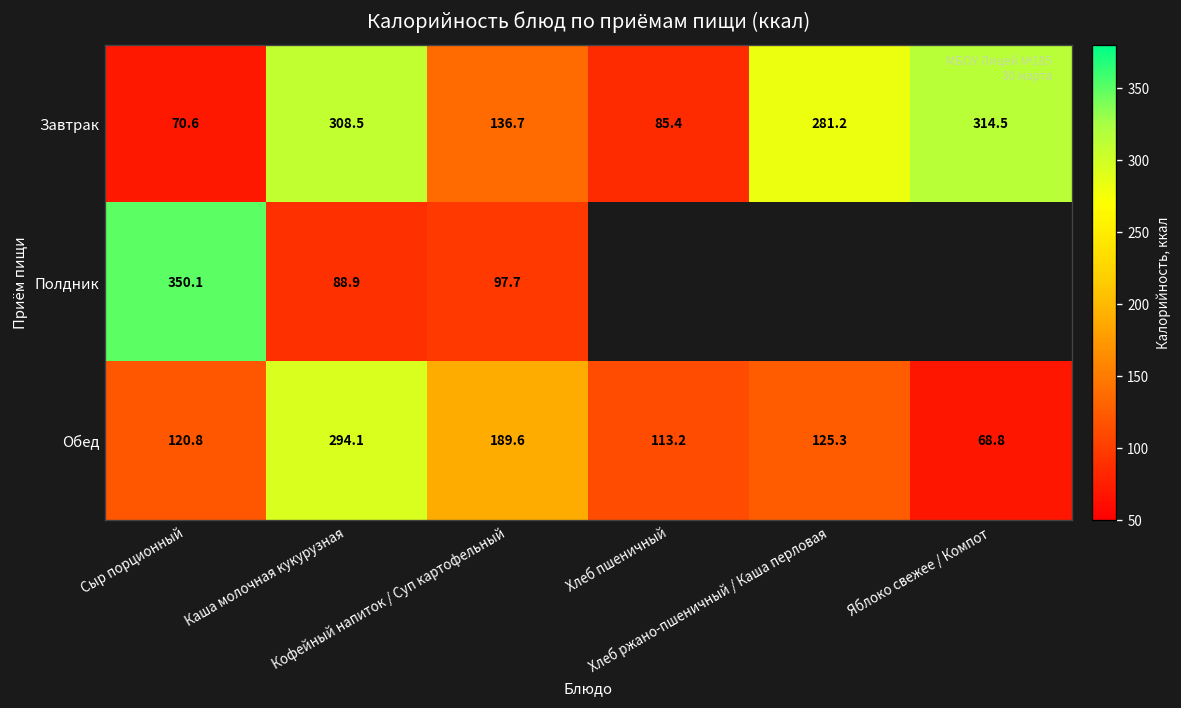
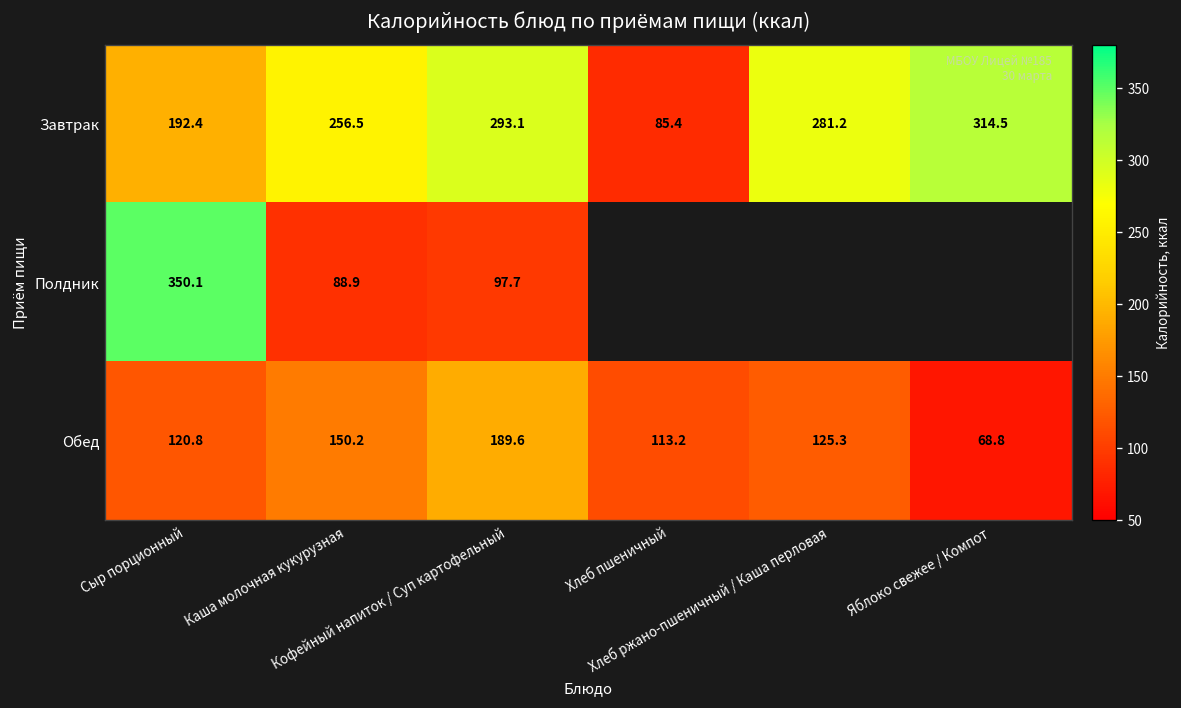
  {
    "Завтрак": {
-     "Сыр порционный": 70.6,
-     "Каша молочная кукурузная": 308.5,
-     "Кофейный напиток / Суп картофельный": 136.7,
+     "Сыр порционный": 192.4,
+     "Каша молочная кукурузная": 256.5,
+     "Кофейный напиток / Суп картофельный": 293.1,
      "Хлеб пшеничный": 85.4,
      "Хлеб ржано-пшеничный / Каша перловая": 281.2
    },
    "Полдник": {
      "Сыр порционный": 350.1,
      "Каша молочная кукурузная": 88.9,
      "Кофейный напиток / Суп картофельный": 97.7
    },
    "Обед": {
      "Сыр порционный": 120.8,
-     "Каша молочная кукурузная": 294.1,
+     "Каша молочная кукурузная": 150.2,
      "Кофейный напиток / Суп картофельный": 189.6,
      "Хлеб пшеничный": 113.2,
      "Хлеб ржано-пшеничный / Каша перловая": 125.3,
      "Яблоко свежее / Компот": 68.8
    }
  }
